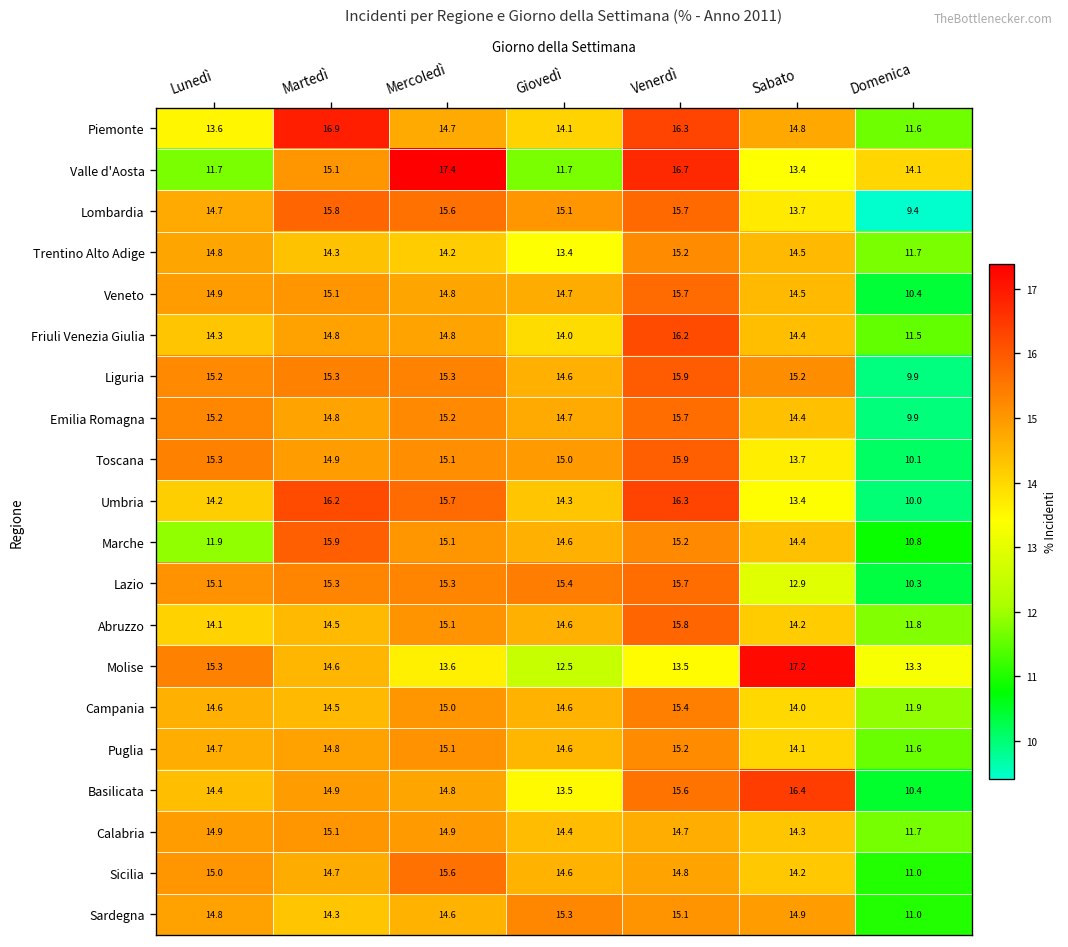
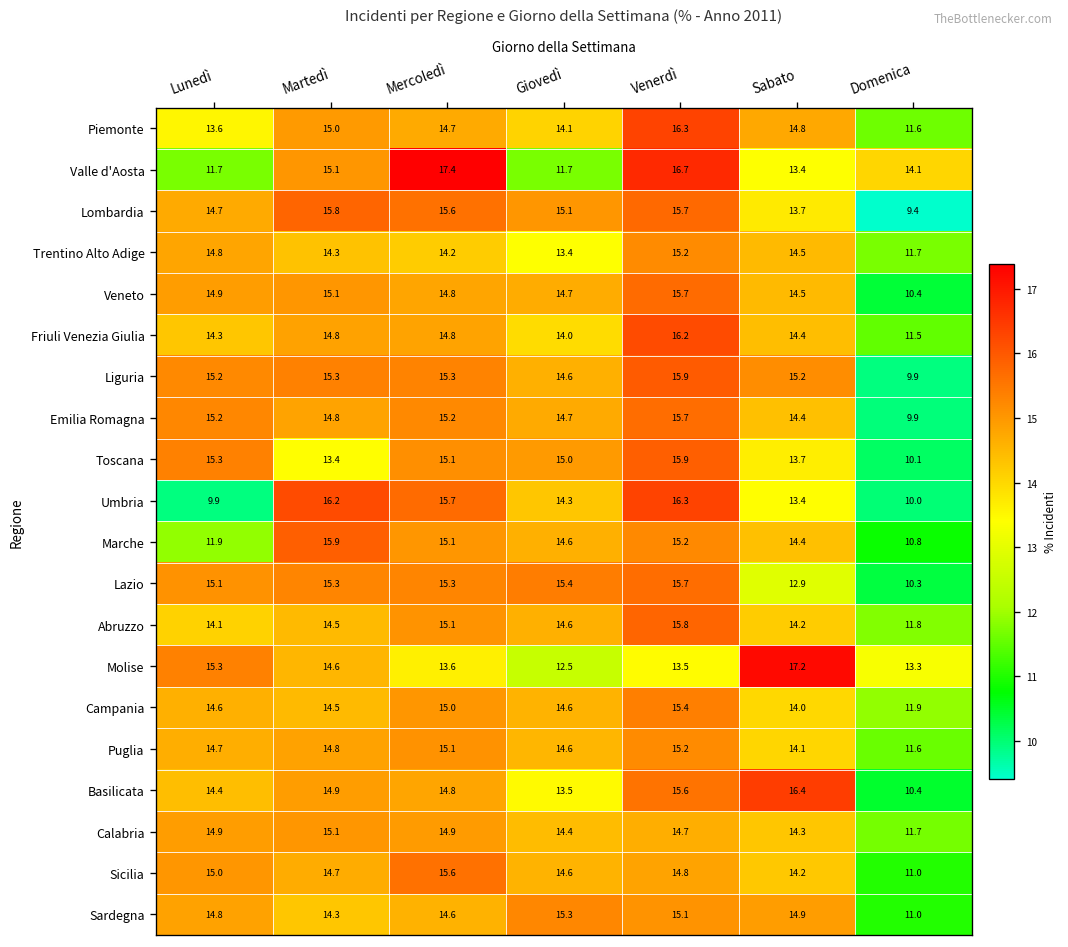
  {
    "Piemonte": {
      "Lunedì": 13.6,
-     "Martedì": 16.9,
+     "Martedì": 15.0,
      "Mercoledì": 14.7,
      "Giovedì": 14.1,
      "Venerdì": 16.3,
      "Sabato": 14.8,
      "Domenica": 11.6
    },
    "Valle d'Aosta": {
      "Lunedì": 11.7,
      "Martedì": 15.1,
      "Mercoledì": 17.4,
      "Giovedì": 11.7,
      "Venerdì": 16.7,
      "Sabato": 13.4,
      "Domenica": 14.1
    },
    "Lombardia": {
      "Lunedì": 14.7,
      "Martedì": 15.8,
      "Mercoledì": 15.6,
      "Giovedì": 15.1,
      "Venerdì": 15.7,
      "Sabato": 13.7,
      "Domenica": 9.4
    },
    "Trentino Alto Adige": {
      "Lunedì": 14.8,
      "Martedì": 14.3,
      "Mercoledì": 14.2,
      "Giovedì": 13.4,
      "Venerdì": 15.2,
      "Sabato": 14.5,
      "Domenica": 11.7
    },
    "Veneto": {
      "Lunedì": 14.9,
      "Martedì": 15.1,
      "Mercoledì": 14.8,
      "Giovedì": 14.7,
      "Venerdì": 15.7,
      "Sabato": 14.5,
      "Domenica": 10.4
    },
    "Friuli Venezia Giulia": {
      "Lunedì": 14.3,
      "Martedì": 14.8,
      "Mercoledì": 14.8,
      "Giovedì": 14.0,
      "Venerdì": 16.2,
      "Sabato": 14.4,
      "Domenica": 11.5
    },
    "Liguria": {
      "Lunedì": 15.2,
      "Martedì": 15.3,
      "Mercoledì": 15.3,
      "Giovedì": 14.6,
      "Venerdì": 15.9,
      "Sabato": 15.2,
      "Domenica": 9.9
    },
    "Emilia Romagna": {
      "Lunedì": 15.2,
      "Martedì": 14.8,
      "Mercoledì": 15.2,
      "Giovedì": 14.7,
      "Venerdì": 15.7,
      "Sabato": 14.4,
      "Domenica": 9.9
    },
    "Toscana": {
      "Lunedì": 15.3,
-     "Martedì": 14.9,
+     "Martedì": 13.4,
      "Mercoledì": 15.1,
      "Giovedì": 15.0,
      "Venerdì": 15.9,
      "Sabato": 13.7,
      "Domenica": 10.1
    },
    "Umbria": {
-     "Lunedì": 14.2,
+     "Lunedì": 9.9,
      "Martedì": 16.2,
      "Mercoledì": 15.7,
      "Giovedì": 14.3,
      "Venerdì": 16.3,
      "Sabato": 13.4,
      "Domenica": 10.0
    },
    "Marche": {
      "Lunedì": 11.9,
      "Martedì": 15.9,
      "Mercoledì": 15.1,
      "Giovedì": 14.6,
      "Venerdì": 15.2,
      "Sabato": 14.4,
      "Domenica": 10.8
    },
    "Lazio": {
      "Lunedì": 15.1,
      "Martedì": 15.3,
      "Mercoledì": 15.3,
      "Giovedì": 15.4,
      "Venerdì": 15.7,
      "Sabato": 12.9,
      "Domenica": 10.3
    },
    "Abruzzo": {
      "Lunedì": 14.1,
      "Martedì": 14.5,
      "Mercoledì": 15.1,
      "Giovedì": 14.6,
      "Venerdì": 15.8,
      "Sabato": 14.2,
      "Domenica": 11.8
    },
    "Molise": {
      "Lunedì": 15.3,
      "Martedì": 14.6,
      "Mercoledì": 13.6,
      "Giovedì": 12.5,
      "Venerdì": 13.5,
      "Sabato": 17.2,
      "Domenica": 13.3
    },
    "Campania": {
      "Lunedì": 14.6,
      "Martedì": 14.5,
      "Mercoledì": 15.0,
      "Giovedì": 14.6,
      "Venerdì": 15.4,
      "Sabato": 14.0,
      "Domenica": 11.9
    },
    "Puglia": {
      "Lunedì": 14.7,
      "Martedì": 14.8,
      "Mercoledì": 15.1,
      "Giovedì": 14.6,
      "Venerdì": 15.2,
      "Sabato": 14.1,
      "Domenica": 11.6
    },
    "Basilicata": {
      "Lunedì": 14.4,
      "Martedì": 14.9,
      "Mercoledì": 14.8,
      "Giovedì": 13.5,
      "Venerdì": 15.6,
      "Sabato": 16.4,
      "Domenica": 10.4
    },
    "Calabria": {
      "Lunedì": 14.9,
      "Martedì": 15.1,
      "Mercoledì": 14.9,
      "Giovedì": 14.4,
      "Venerdì": 14.7,
      "Sabato": 14.3,
      "Domenica": 11.7
    },
    "Sicilia": {
      "Lunedì": 15.0,
      "Martedì": 14.7,
      "Mercoledì": 15.6,
      "Giovedì": 14.6,
      "Venerdì": 14.8,
      "Sabato": 14.2,
      "Domenica": 11.0
    },
    "Sardegna": {
      "Lunedì": 14.8,
      "Martedì": 14.3,
      "Mercoledì": 14.6,
      "Giovedì": 15.3,
      "Venerdì": 15.1,
      "Sabato": 14.9,
      "Domenica": 11.0
    }
  }
